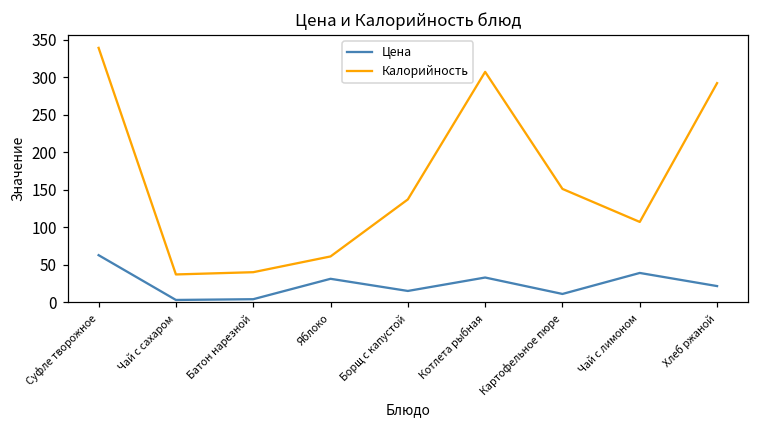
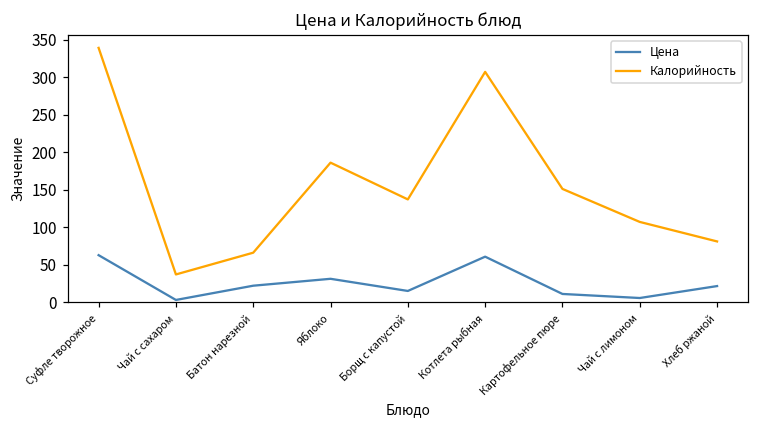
  {
    "Цена": {
      "Суфле творожное": 60,
      "Чай с сахаром": 0,
-     "Батон нарезной": 0,
+     "Батон нарезной": 20,
      "Яблоко": 30,
      "Борщ с капустой": 20,
-     "Котлета рыбная": 30,
+     "Котлета рыбная": 60,
      "Картофельное пюре": 10,
-     "Чай с лимоном": 40,
+     "Чай с лимоном": 10,
      "Хлеб ржаной": 20
    },
    "Калорийность": {
      "Суфле творожное": 340,
      "Чай с сахаром": 40,
-     "Батон нарезной": 40,
-     "Яблоко": 60,
+     "Батон нарезной": 70,
+     "Яблоко": 190,
      "Борщ с капустой": 140,
      "Котлета рыбная": 310,
      "Картофельное пюре": 150,
      "Чай с лимоном": 110,
-     "Хлеб ржаной": 290
+     "Хлеб ржаной": 80
    }
  }
